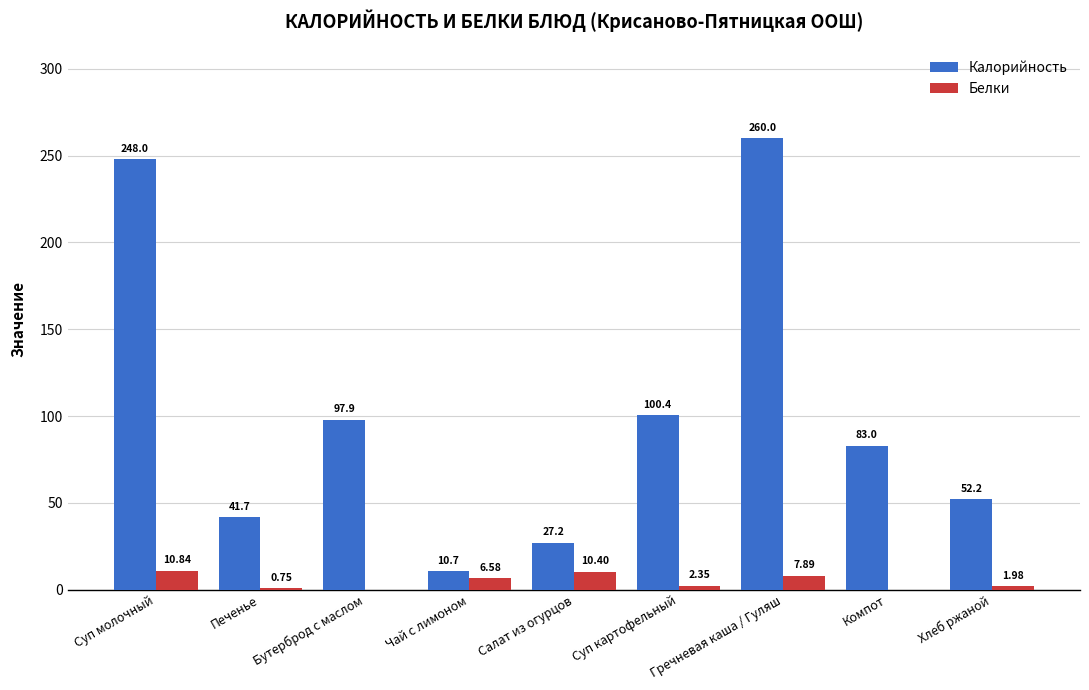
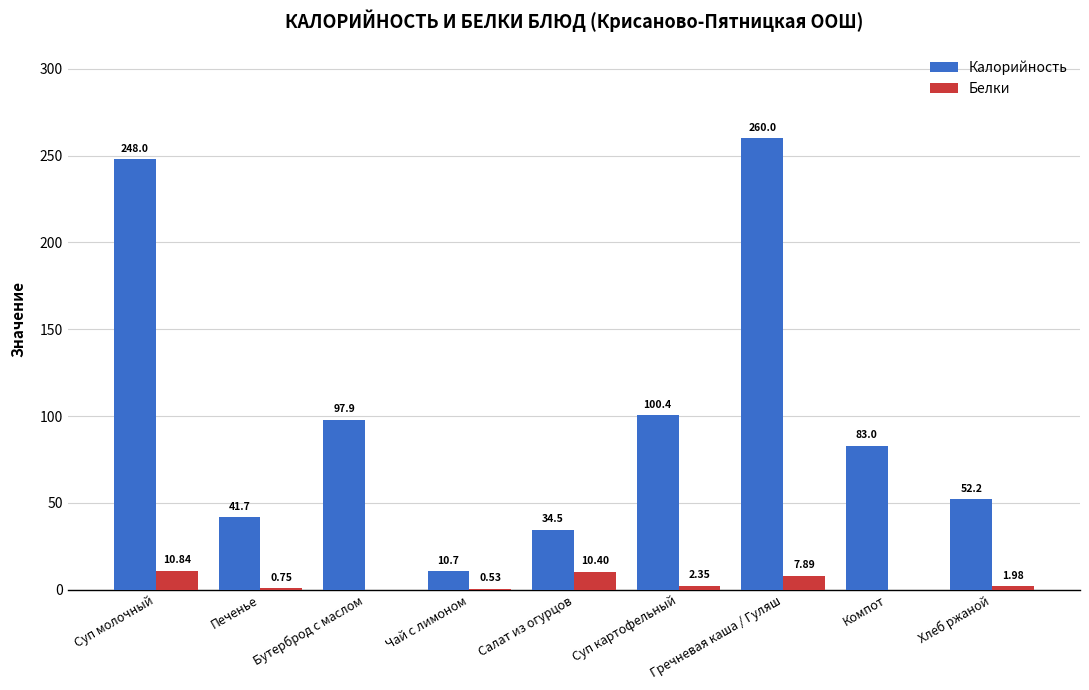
  {
    "Калорийность": {
      "Суп молочный": 248.0,
      "Печенье": 41.7,
      "Бутерброд с маслом": 97.9,
      "Чай с лимоном": 10.7,
-     "Салат из огурцов": 27.2,
+     "Салат из огурцов": 34.5,
      "Суп картофельный": 100.4,
      "Гречневая каша / Гуляш": 260.0,
      "Компот": 83.0,
      "Хлеб ржаной": 52.2
    },
    "Белки": {
      "Суп молочный": 10.84,
      "Печенье": 0.75,
-     "Чай с лимоном": 6.58,
+     "Чай с лимоном": 0.53,
      "Салат из огурцов": 10.40,
      "Суп картофельный": 2.35,
      "Гречневая каша / Гуляш": 7.89,
      "Хлеб ржаной": 1.98
    }
  }
